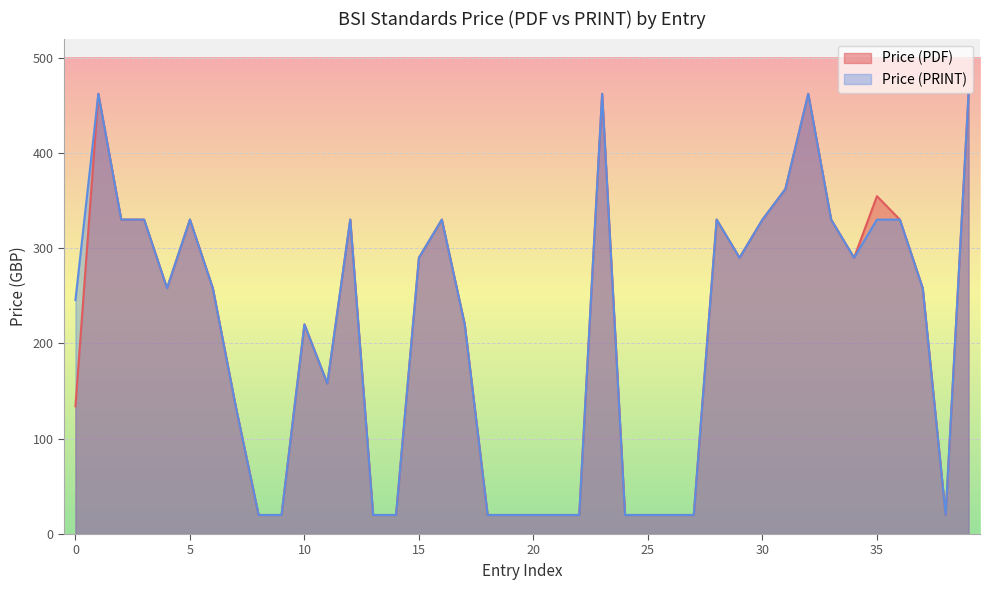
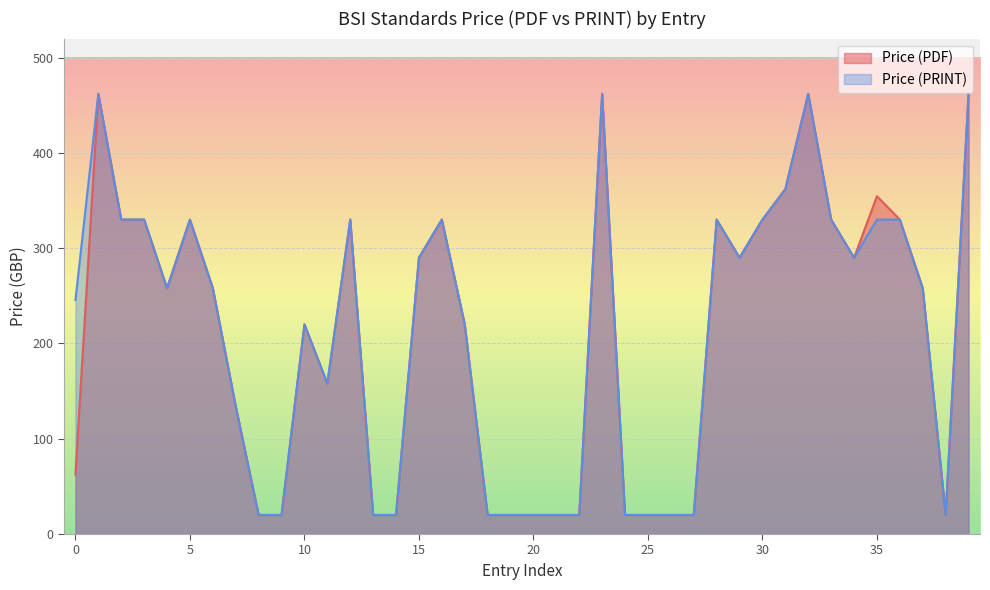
  {
    "Price (PDF)": {
-     "0": 130,
+     "0": 60,
      "35": 350
    },
    "Price (PRINT)": {
      "0": 250,
      "35": 330
    }
  }
